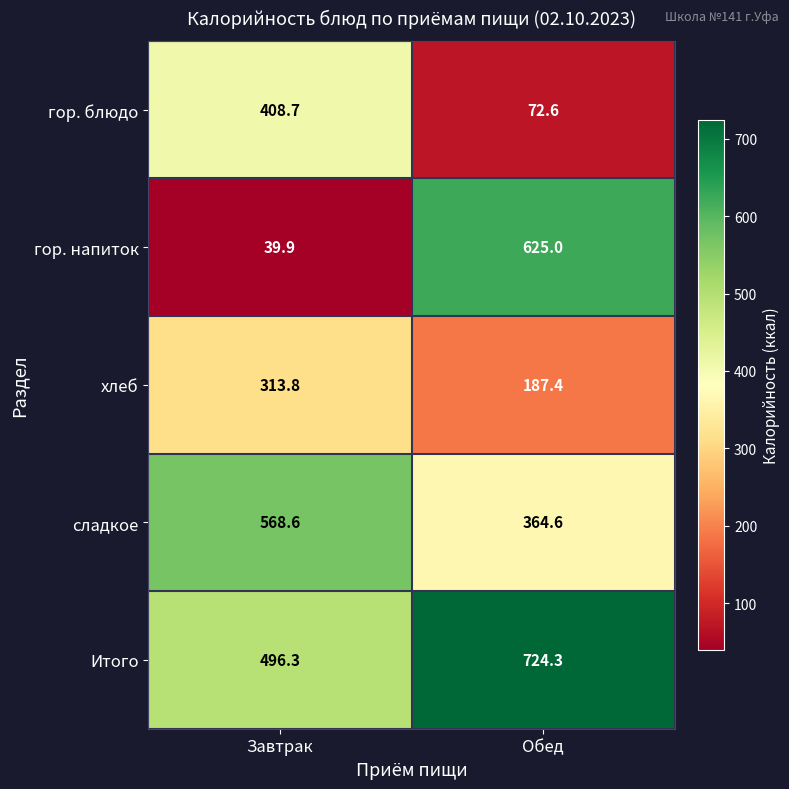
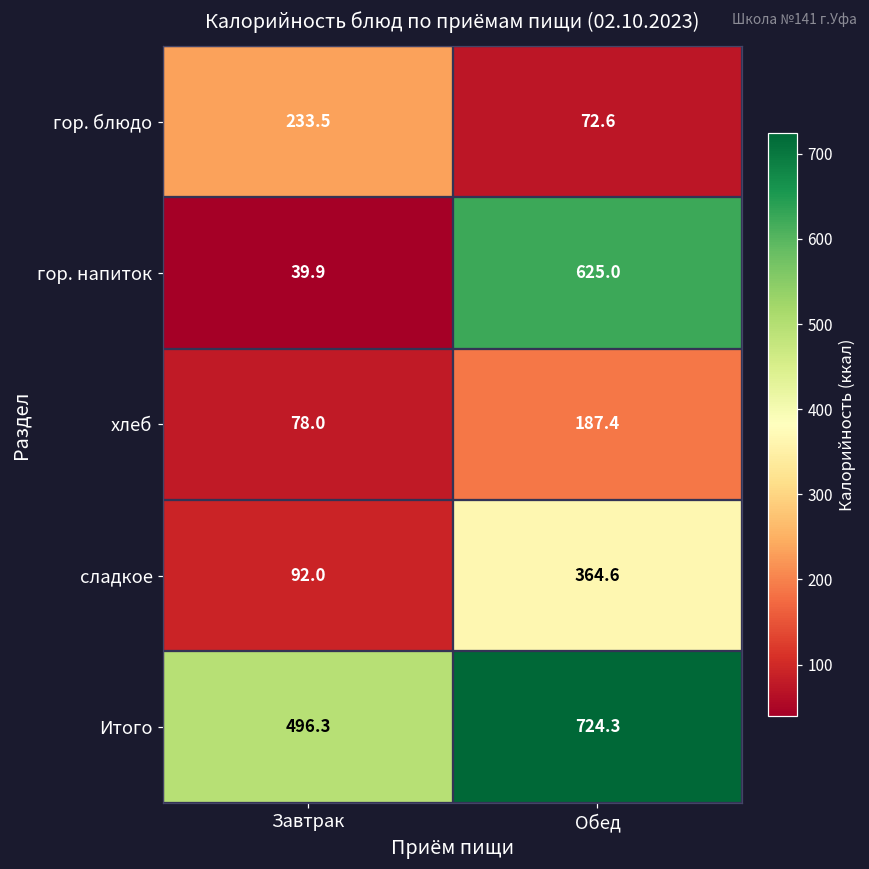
  {
    "гор. блюдо": {
-     "Завтрак": 408.7,
+     "Завтрак": 233.5,
      "Обед": 72.6
    },
    "гор. напиток": {
      "Завтрак": 39.9,
      "Обед": 625.0
    },
    "хлеб": {
-     "Завтрак": 313.8,
+     "Завтрак": 78.0,
      "Обед": 187.4
    },
    "сладкое": {
-     "Завтрак": 568.6,
+     "Завтрак": 92.0,
      "Обед": 364.6
    },
    "Итого": {
      "Завтрак": 496.3,
      "Обед": 724.3
    }
  }
